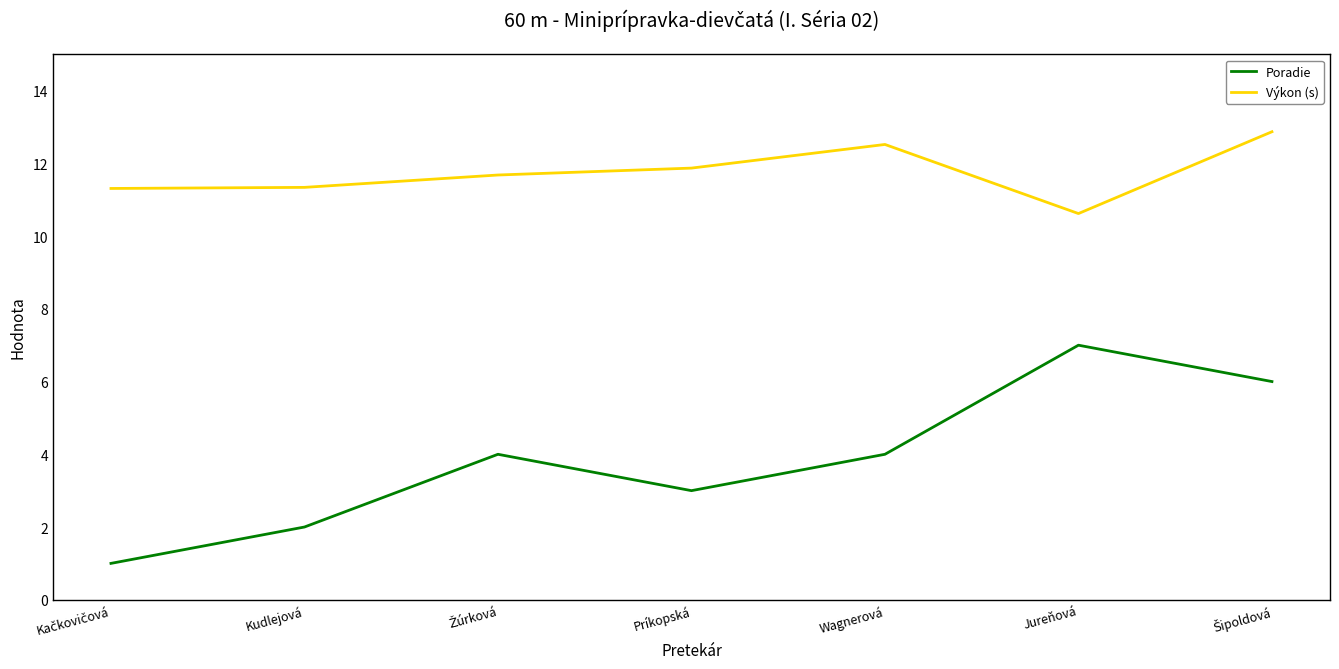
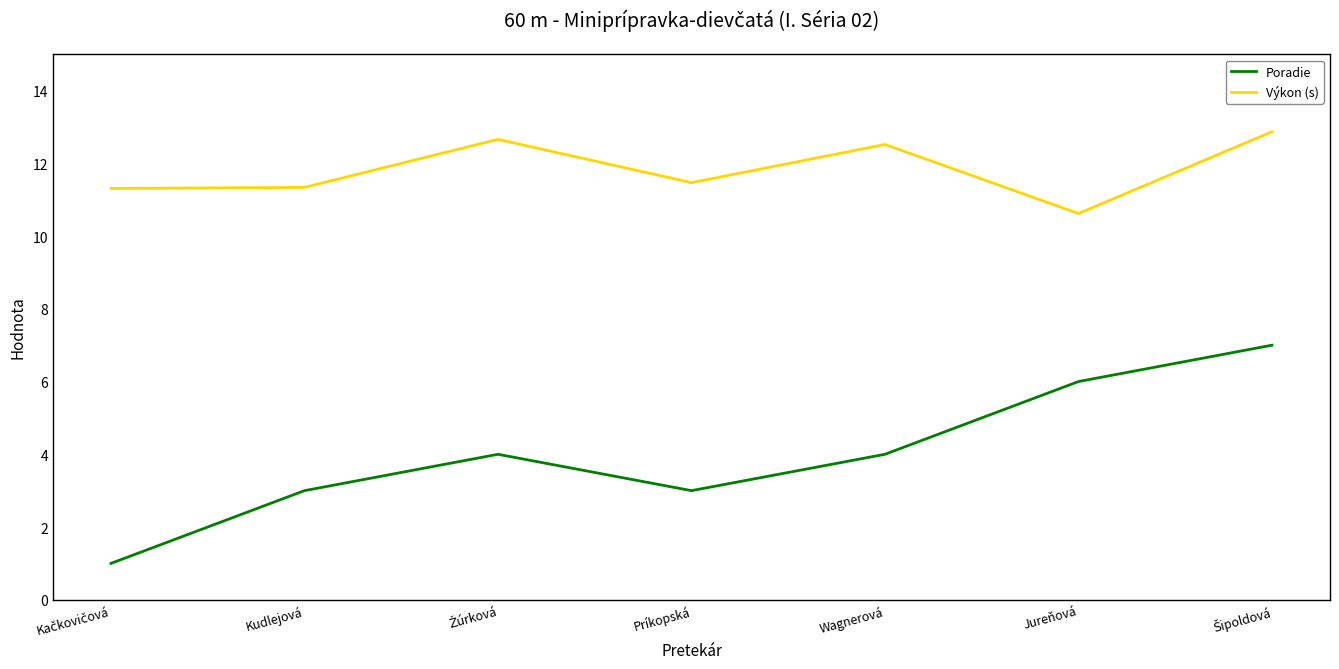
  {
    "Poradie": {
      "Kačkovičová": 1,
-     "Kudlejová": 2,
+     "Kudlejová": 3,
      "Žúrková": 4,
      "Príkopská": 3,
      "Wagnerová": 4,
-     "Jureňová": 7,
-     "Šipoldová": 6
+     "Jureňová": 6,
+     "Šipoldová": 7
    },
    "Výkon (s)": {
      "Kačkovičová": 11.3,
      "Kudlejová": 11.3,
-     "Žúrková": 11.7,
-     "Príkopská": 11.9,
+     "Žúrková": 12.7,
+     "Príkopská": 11.5,
      "Wagnerová": 12.5,
      "Jureňová": 10.6,
      "Šipoldová": 12.9
    }
  }
